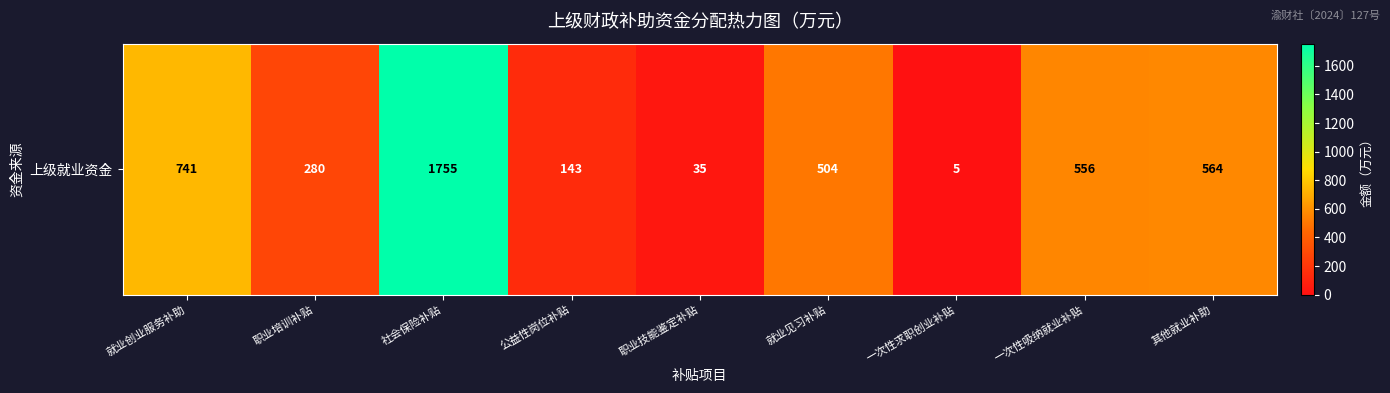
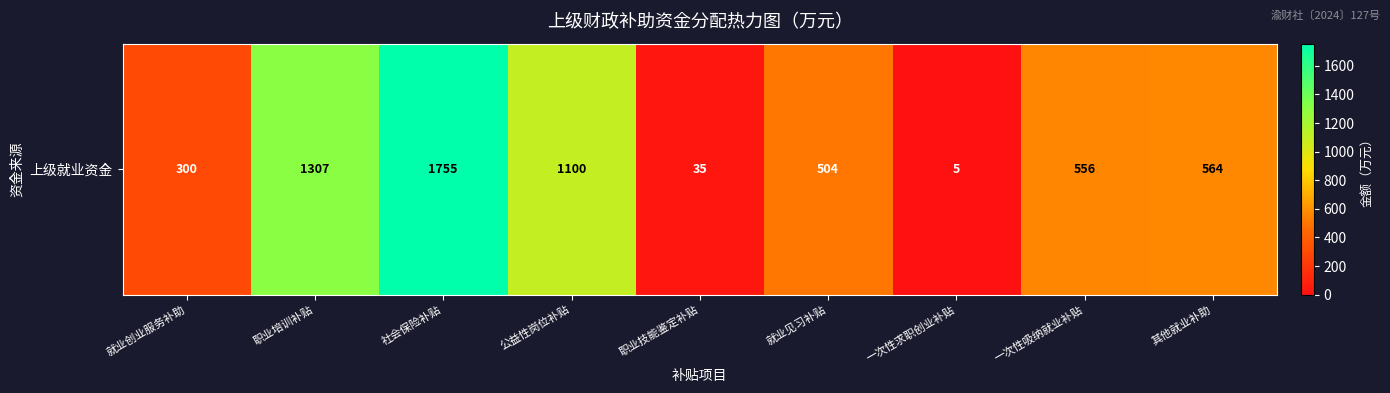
  {
    "上级就业资金": {
-     "就业创业服务补助": 741,
-     "职业培训补贴": 280,
+     "就业创业服务补助": 300,
+     "职业培训补贴": 1307,
      "社会保险补贴": 1755,
-     "公益性岗位补贴": 143,
+     "公益性岗位补贴": 1100,
      "职业技能鉴定补贴": 35,
      "就业见习补贴": 504,
      "一次性求职创业补贴": 5,
      "一次性吸纳就业补贴": 556,
      "其他就业补助": 564
    }
  }
